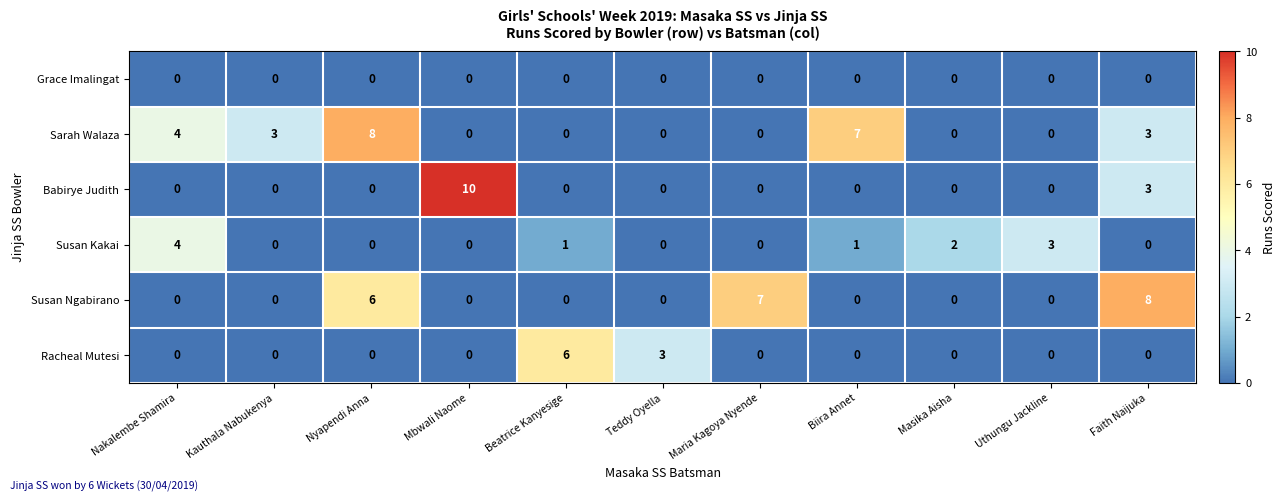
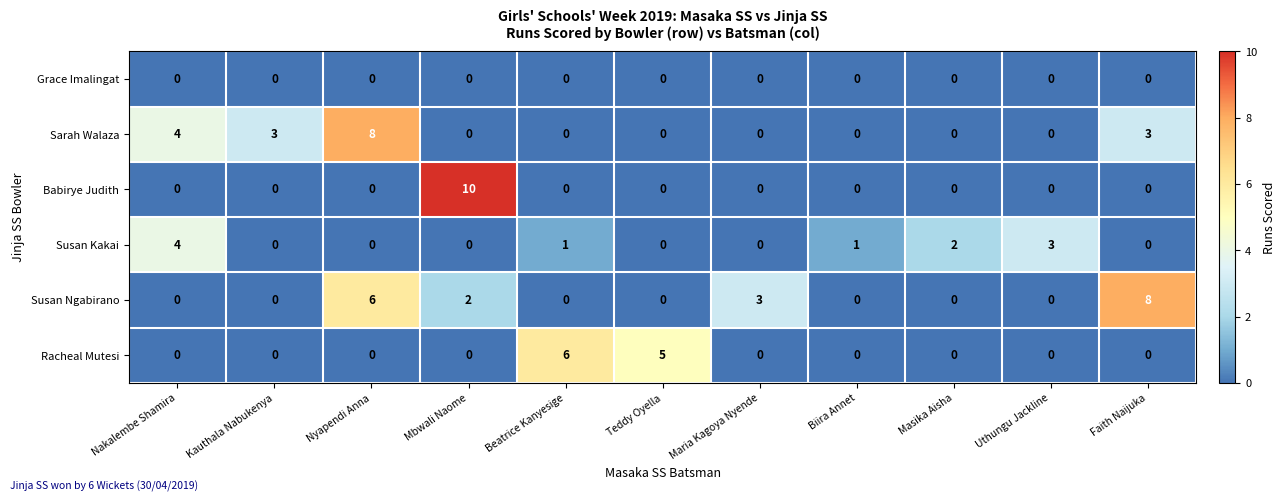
  {
    "Grace Imalingat": {
      "Nakalembe Shamira": 0,
      "Kauthala Nabukenya": 0,
      "Nyapendi Anna": 0,
      "Mbwali Naome": 0,
      "Beatrice Kanyesige": 0,
      "Teddy Oyella": 0,
      "Maria Kagoya Nyende": 0,
      "Biira Annet": 0,
      "Masika Aisha": 0,
      "Uthungu Jackline": 0,
      "Faith Naijuka": 0
    },
    "Sarah Walaza": {
      "Nakalembe Shamira": 4,
      "Kauthala Nabukenya": 3,
      "Nyapendi Anna": 8,
      "Mbwali Naome": 0,
      "Beatrice Kanyesige": 0,
      "Teddy Oyella": 0,
      "Maria Kagoya Nyende": 0,
-     "Biira Annet": 7,
+     "Biira Annet": 0,
      "Masika Aisha": 0,
      "Uthungu Jackline": 0,
      "Faith Naijuka": 3
    },
    "Babirye Judith": {
      "Nakalembe Shamira": 0,
      "Kauthala Nabukenya": 0,
      "Nyapendi Anna": 0,
      "Mbwali Naome": 10,
      "Beatrice Kanyesige": 0,
      "Teddy Oyella": 0,
      "Maria Kagoya Nyende": 0,
      "Biira Annet": 0,
      "Masika Aisha": 0,
      "Uthungu Jackline": 0,
-     "Faith Naijuka": 3
+     "Faith Naijuka": 0
    },
    "Susan Kakai": {
      "Nakalembe Shamira": 4,
      "Kauthala Nabukenya": 0,
      "Nyapendi Anna": 0,
      "Mbwali Naome": 0,
      "Beatrice Kanyesige": 1,
      "Teddy Oyella": 0,
      "Maria Kagoya Nyende": 0,
      "Biira Annet": 1,
      "Masika Aisha": 2,
      "Uthungu Jackline": 3,
      "Faith Naijuka": 0
    },
    "Susan Ngabirano": {
      "Nakalembe Shamira": 0,
      "Kauthala Nabukenya": 0,
      "Nyapendi Anna": 6,
-     "Mbwali Naome": 0,
+     "Mbwali Naome": 2,
      "Beatrice Kanyesige": 0,
      "Teddy Oyella": 0,
-     "Maria Kagoya Nyende": 7,
+     "Maria Kagoya Nyende": 3,
      "Biira Annet": 0,
      "Masika Aisha": 0,
      "Uthungu Jackline": 0,
      "Faith Naijuka": 8
    },
    "Racheal Mutesi": {
      "Nakalembe Shamira": 0,
      "Kauthala Nabukenya": 0,
      "Nyapendi Anna": 0,
      "Mbwali Naome": 0,
      "Beatrice Kanyesige": 6,
-     "Teddy Oyella": 3,
+     "Teddy Oyella": 5,
      "Maria Kagoya Nyende": 0,
      "Biira Annet": 0,
      "Masika Aisha": 0,
      "Uthungu Jackline": 0,
      "Faith Naijuka": 0
    }
  }
